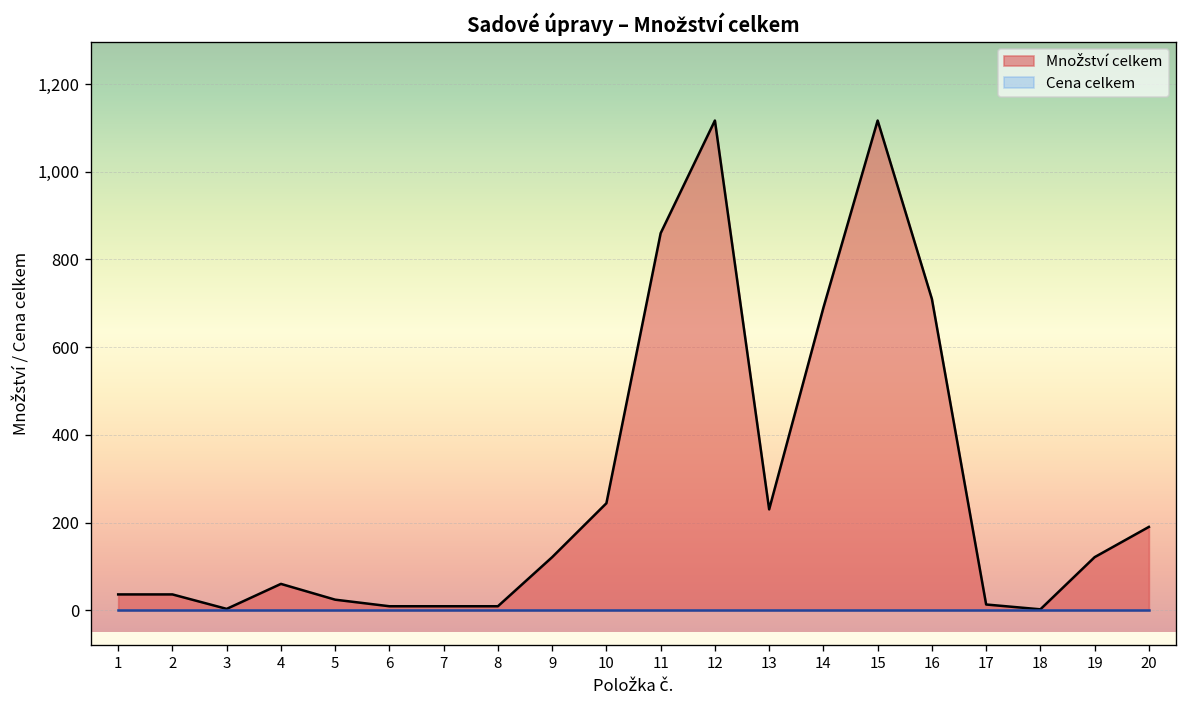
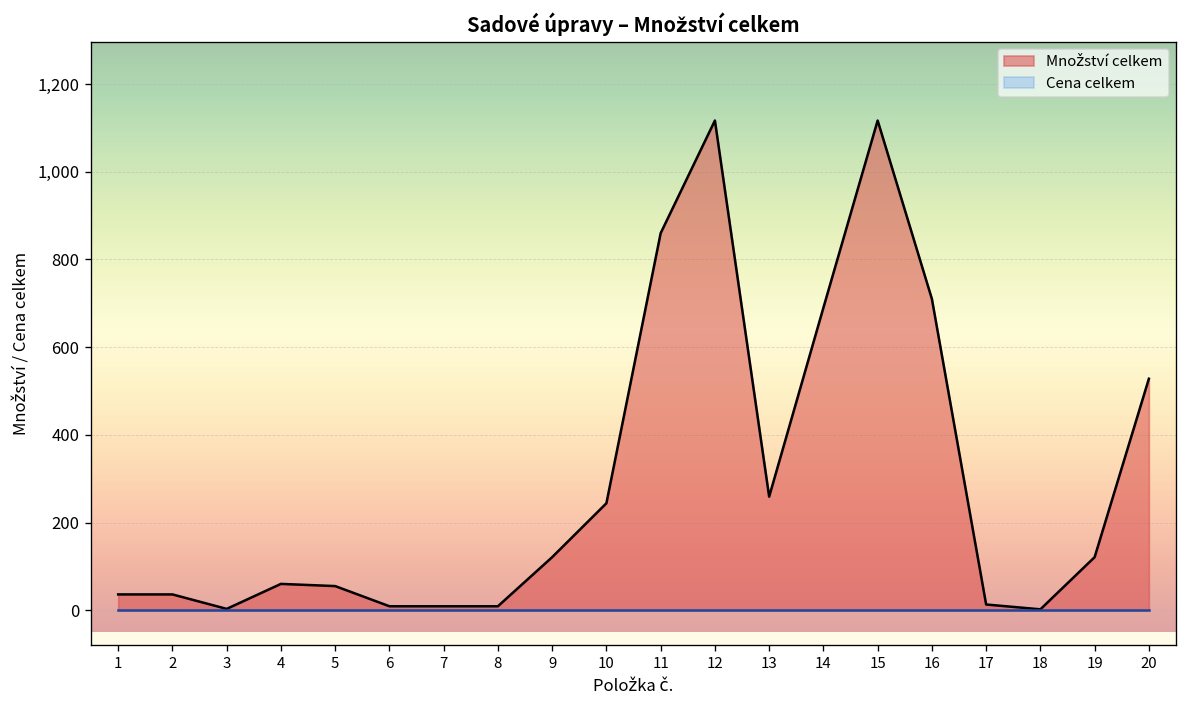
  {
    "Množství celkem": {
      "1": "40",
      "2": "40",
      "4": "60",
-     "5": "20",
+     "5": "60",
      "6": "10",
      "7": "10",
      "8": "10",
      "9": "120",
      "10": "240",
      "11": "860",
      "12": "1,120",
-     "13": "230",
+     "13": "260",
      "14": "690",
      "15": "1,120",
      "16": "710",
      "17": "10",
      "19": "120",
-     "20": "190"
+     "20": "530"
    },
    "Cena celkem": {
      "1": "0",
      "2": "0",
      "4": "0",
      "5": "0",
      "6": "0",
      "7": "0",
      "8": "0",
      "9": "0",
      "10": "0",
      "11": "0",
      "12": "0",
      "13": "0",
      "14": "0",
      "15": "0",
      "16": "0",
      "17": "0",
      "19": "0",
      "20": "0"
    }
  }
